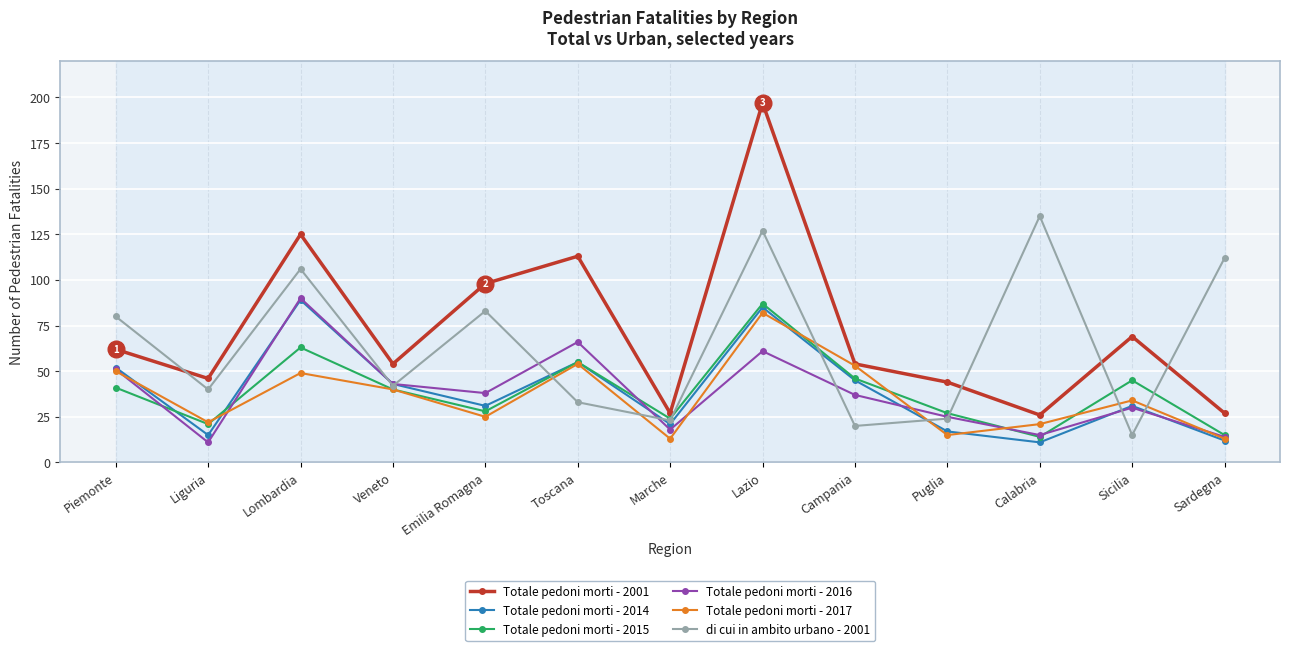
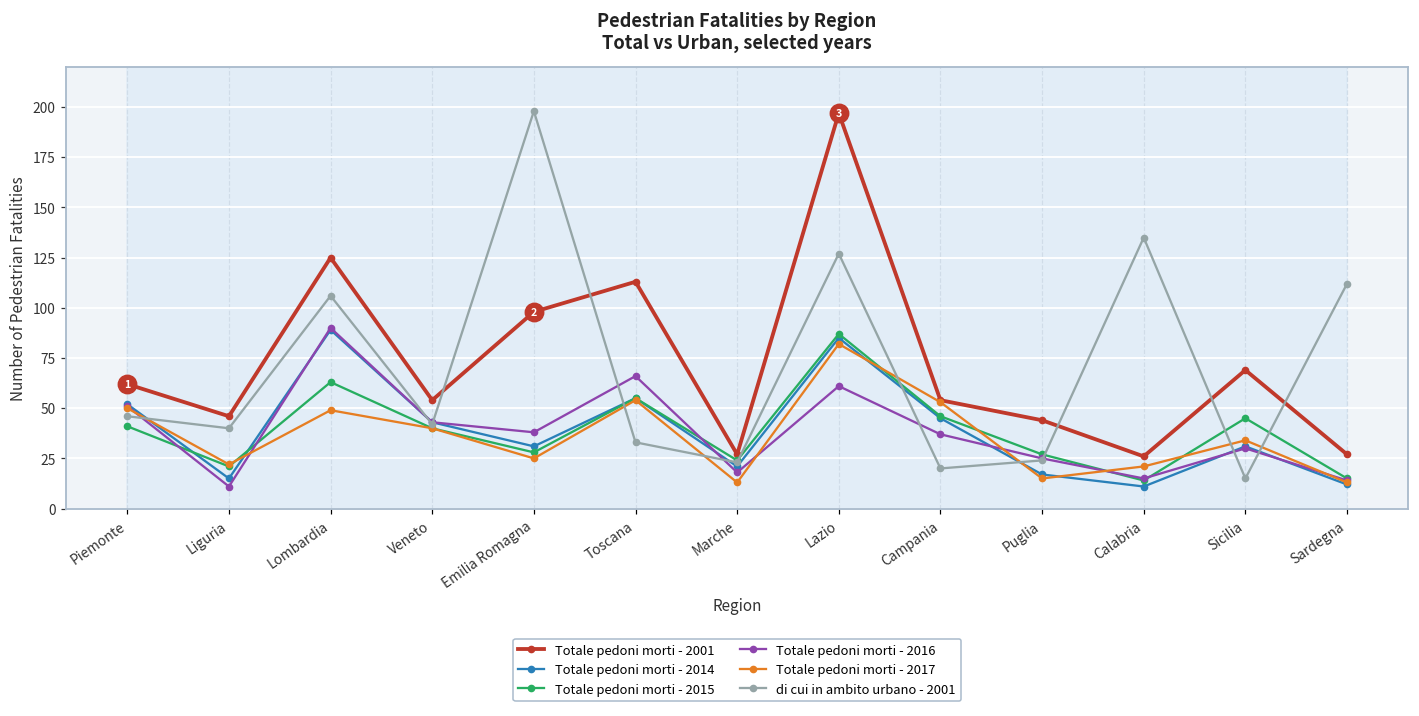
  {
    "Totale pedoni morti - 2014": {
      "Liguria": 15,
      "Emilia Romagna": 31,
      "Marche": 21,
      "Lazio": 85,
      "Puglia": 17,
      "Calabria": 11
    },
    "Totale pedoni morti - 2015": {
      "Piemonte": 41,
      "Lombardia": 63,
      "Emilia Romagna": 28,
      "Lazio": 87,
      "Puglia": 27,
      "Sicilia": 45
    },
    "Totale pedoni morti - 2016": {
      "Liguria": 11,
      "Emilia Romagna": 38,
      "Toscana": 66,
      "Marche": 18,
      "Lazio": 61,
      "Campania": 37
    },
    "Totale pedoni morti - 2017": {
      "Lombardia": 49,
      "Emilia Romagna": 25,
      "Marche": 13,
      "Lazio": 82,
      "Puglia": 15,
      "Calabria": 21,
      "Sicilia": 34
    },
    "di cui in ambito urbano - 2001": {
-     "Piemonte": 80,
+     "Piemonte": 46,
      "Liguria": 40,
      "Lombardia": 106,
-     "Emilia Romagna": 83,
+     "Emilia Romagna": 198,
      "Toscana": 33,
      "Lazio": 127,
      "Campania": 20,
      "Calabria": 135,
      "Sicilia": 15,
      "Sardegna": 112
    }
  }
